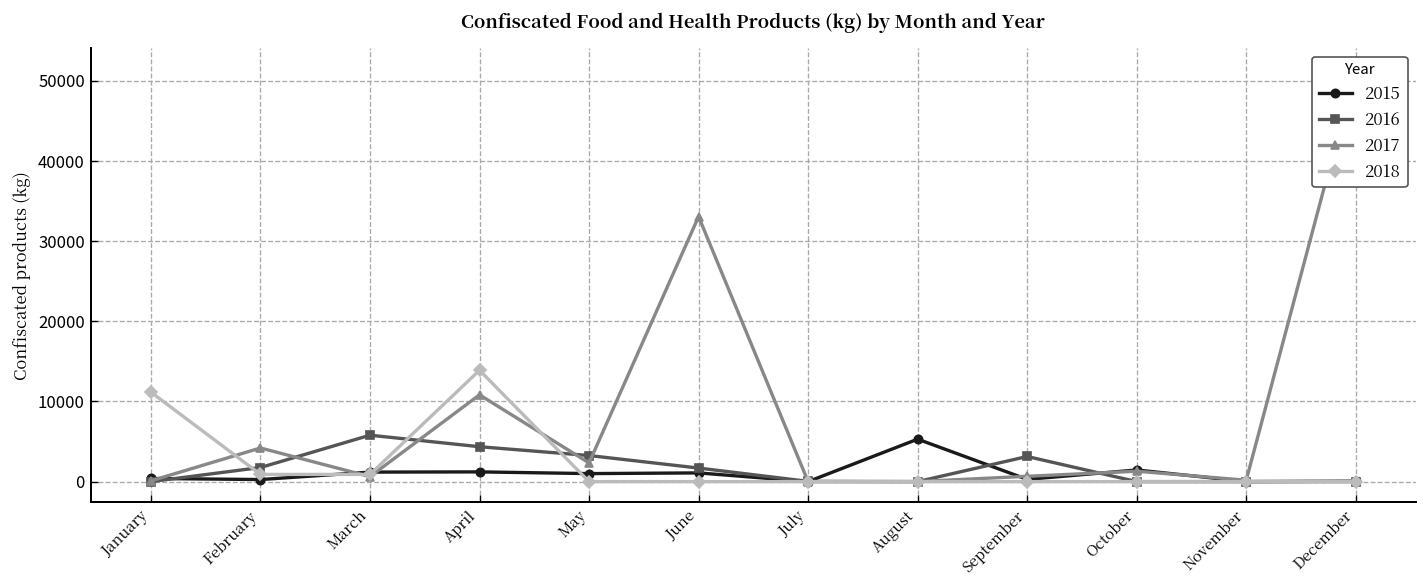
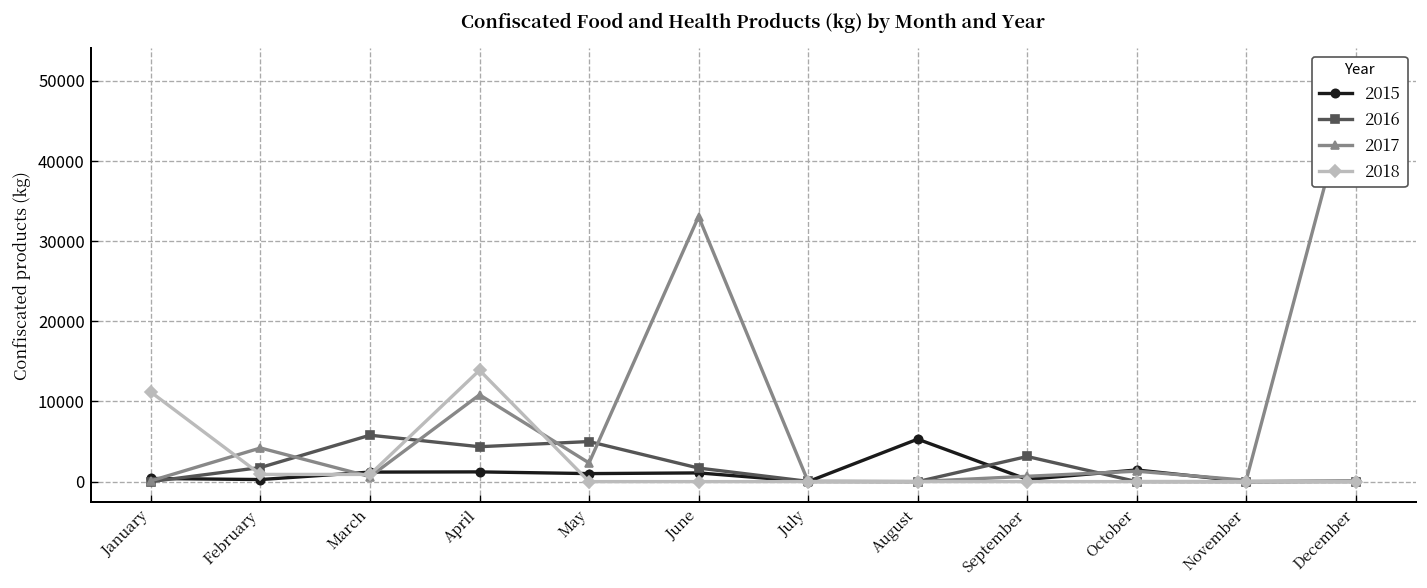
  {
    "2015": {
      "February": 0,
      "April": 1000,
      "May": 1000,
      "June": 1000,
      "August": 5000
    },
    "2016": {
      "February": 2000,
      "March": 6000,
      "April": 4000,
-     "May": 3000,
+     "May": 5000,
      "June": 2000,
      "September": 3000
    },
    "2017": {
      "February": 4000,
      "April": 11000,
      "May": 2000,
      "June": 33000,
      "September": 1000
    },
    "2018": {
      "January": 11000,
      "February": 1000,
      "April": 14000,
      "May": 0,
      "June": 0
    }
  }
